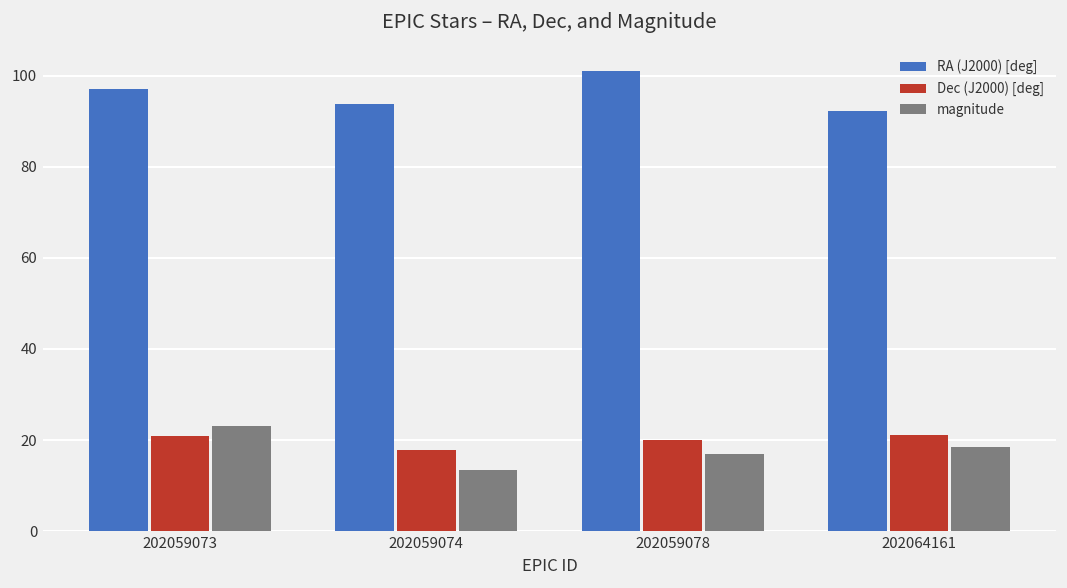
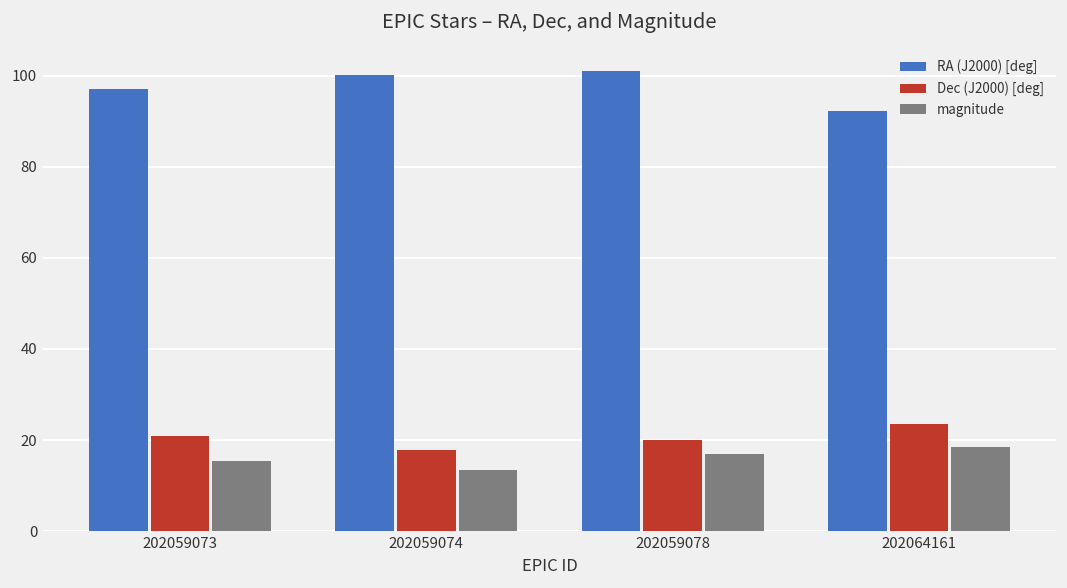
  {
    "RA (J2000) [deg]": {
      "202059073": 97,
-     "202059074": 94,
+     "202059074": 100,
      "202059078": 101,
      "202064161": 92
    },
    "Dec (J2000) [deg]": {
      "202059073": 21,
      "202059074": 18,
      "202059078": 20,
-     "202064161": 21
+     "202064161": 23
    },
    "magnitude": {
-     "202059073": 23,
+     "202059073": 15,
      "202059074": 13,
      "202059078": 17,
      "202064161": 19
    }
  }
